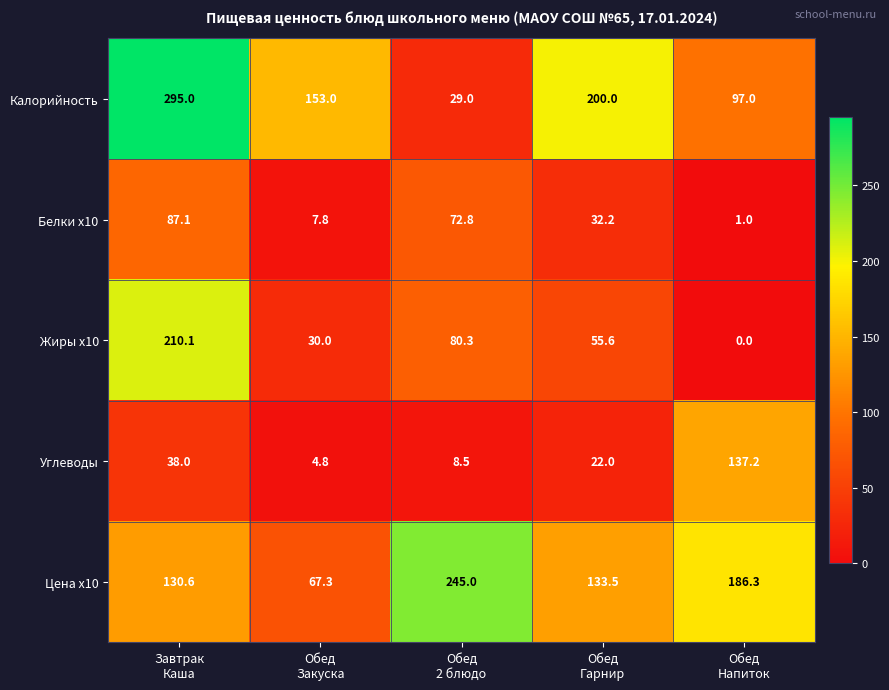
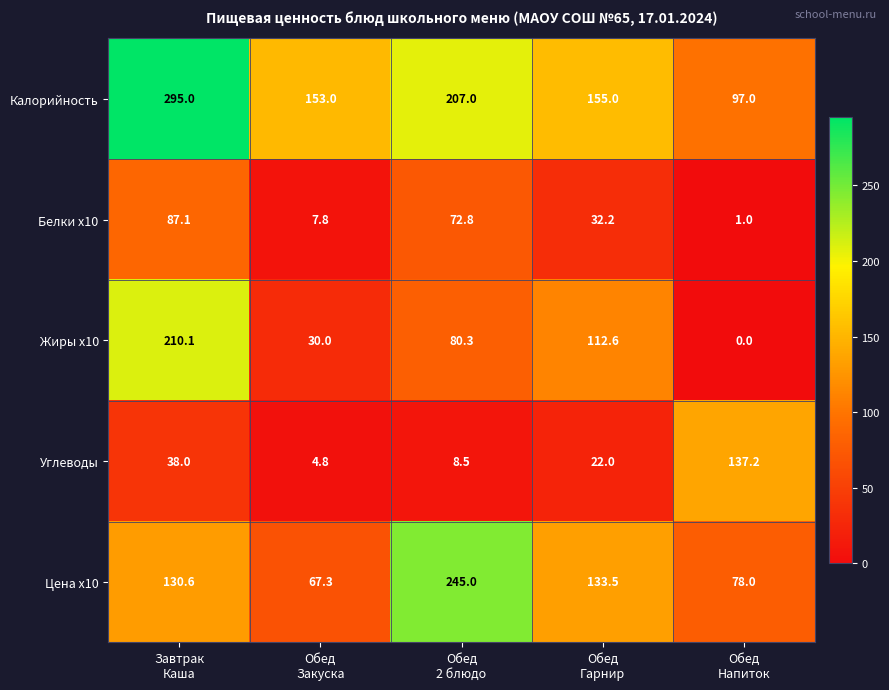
  {
    "Калорийность": {
      "Завтрак Каша": 295.0,
      "Обед Закуска": 153.0,
-     "Обед 2 блюдо": 29.0,
-     "Обед Гарнир": 200.0,
+     "Обед 2 блюдо": 207.0,
+     "Обед Гарнир": 155.0,
      "Обед Напиток": 97.0
    },
    "Белки x10": {
      "Завтрак Каша": 87.1,
      "Обед Закуска": 7.8,
      "Обед 2 блюдо": 72.8,
      "Обед Гарнир": 32.2,
      "Обед Напиток": 1.0
    },
    "Жиры x10": {
      "Завтрак Каша": 210.1,
      "Обед Закуска": 30.0,
      "Обед 2 блюдо": 80.3,
-     "Обед Гарнир": 55.6,
+     "Обед Гарнир": 112.6,
      "Обед Напиток": 0.0
    },
    "Углеводы": {
      "Завтрак Каша": 38.0,
      "Обед Закуска": 4.8,
      "Обед 2 блюдо": 8.5,
      "Обед Гарнир": 22.0,
      "Обед Напиток": 137.2
    },
    "Цена x10": {
      "Завтрак Каша": 130.6,
      "Обед Закуска": 67.3,
      "Обед 2 блюдо": 245.0,
      "Обед Гарнир": 133.5,
-     "Обед Напиток": 186.3
+     "Обед Напиток": 78.0
    }
  }
